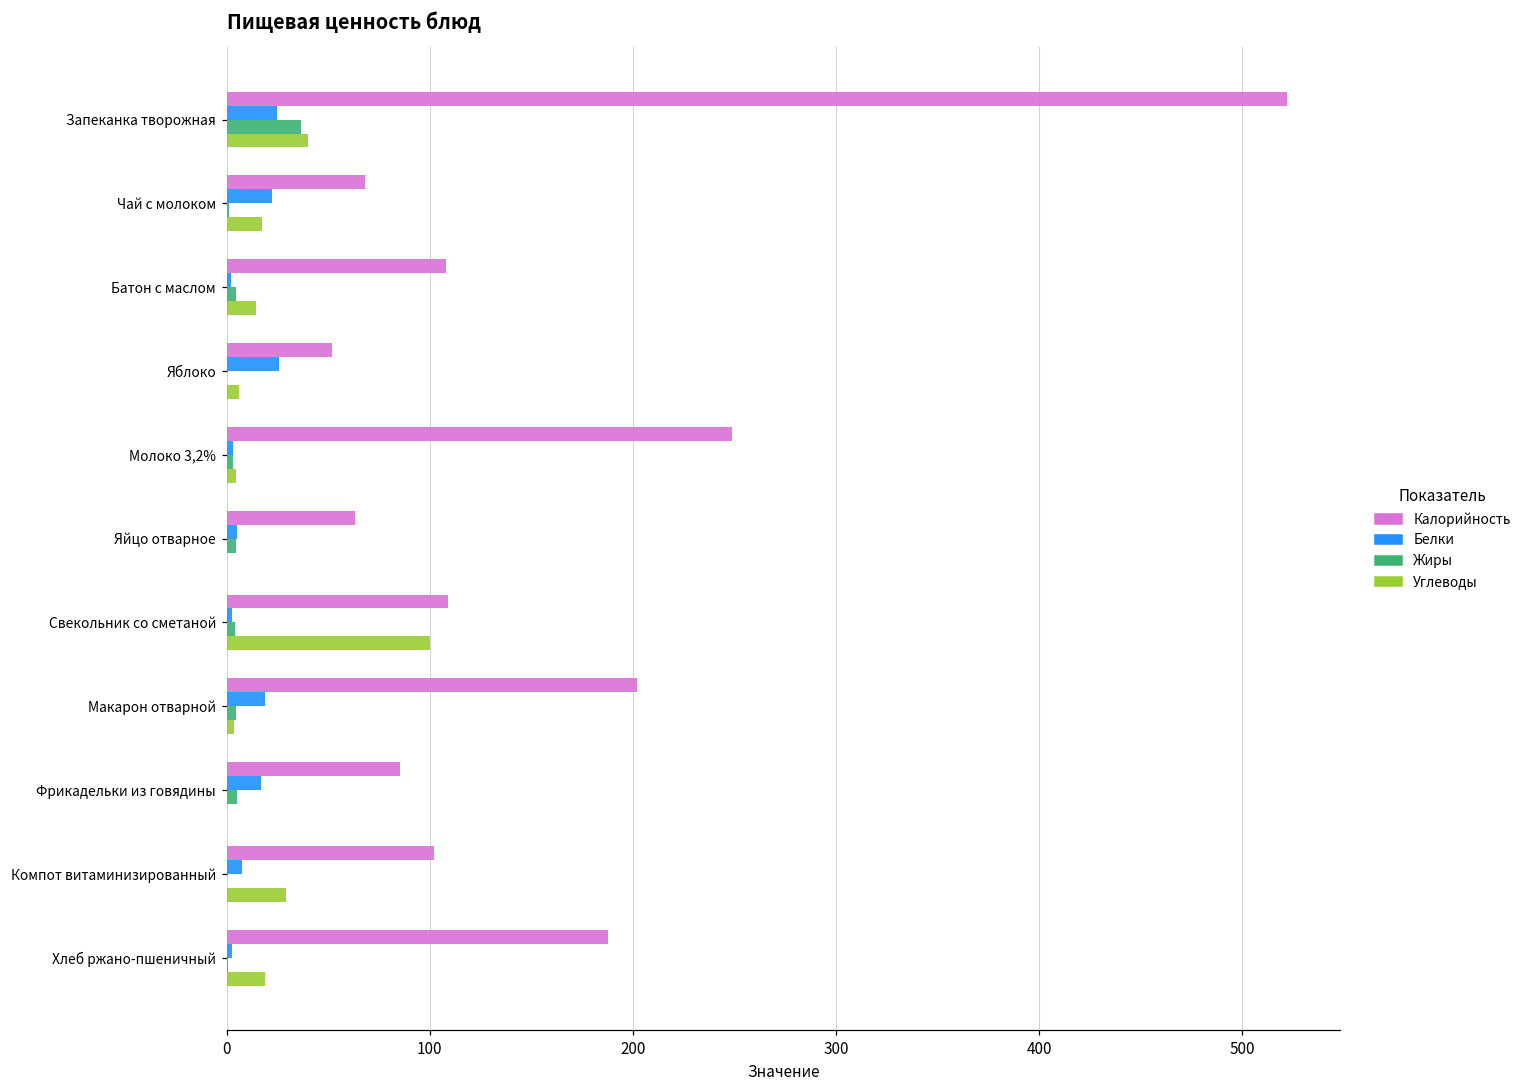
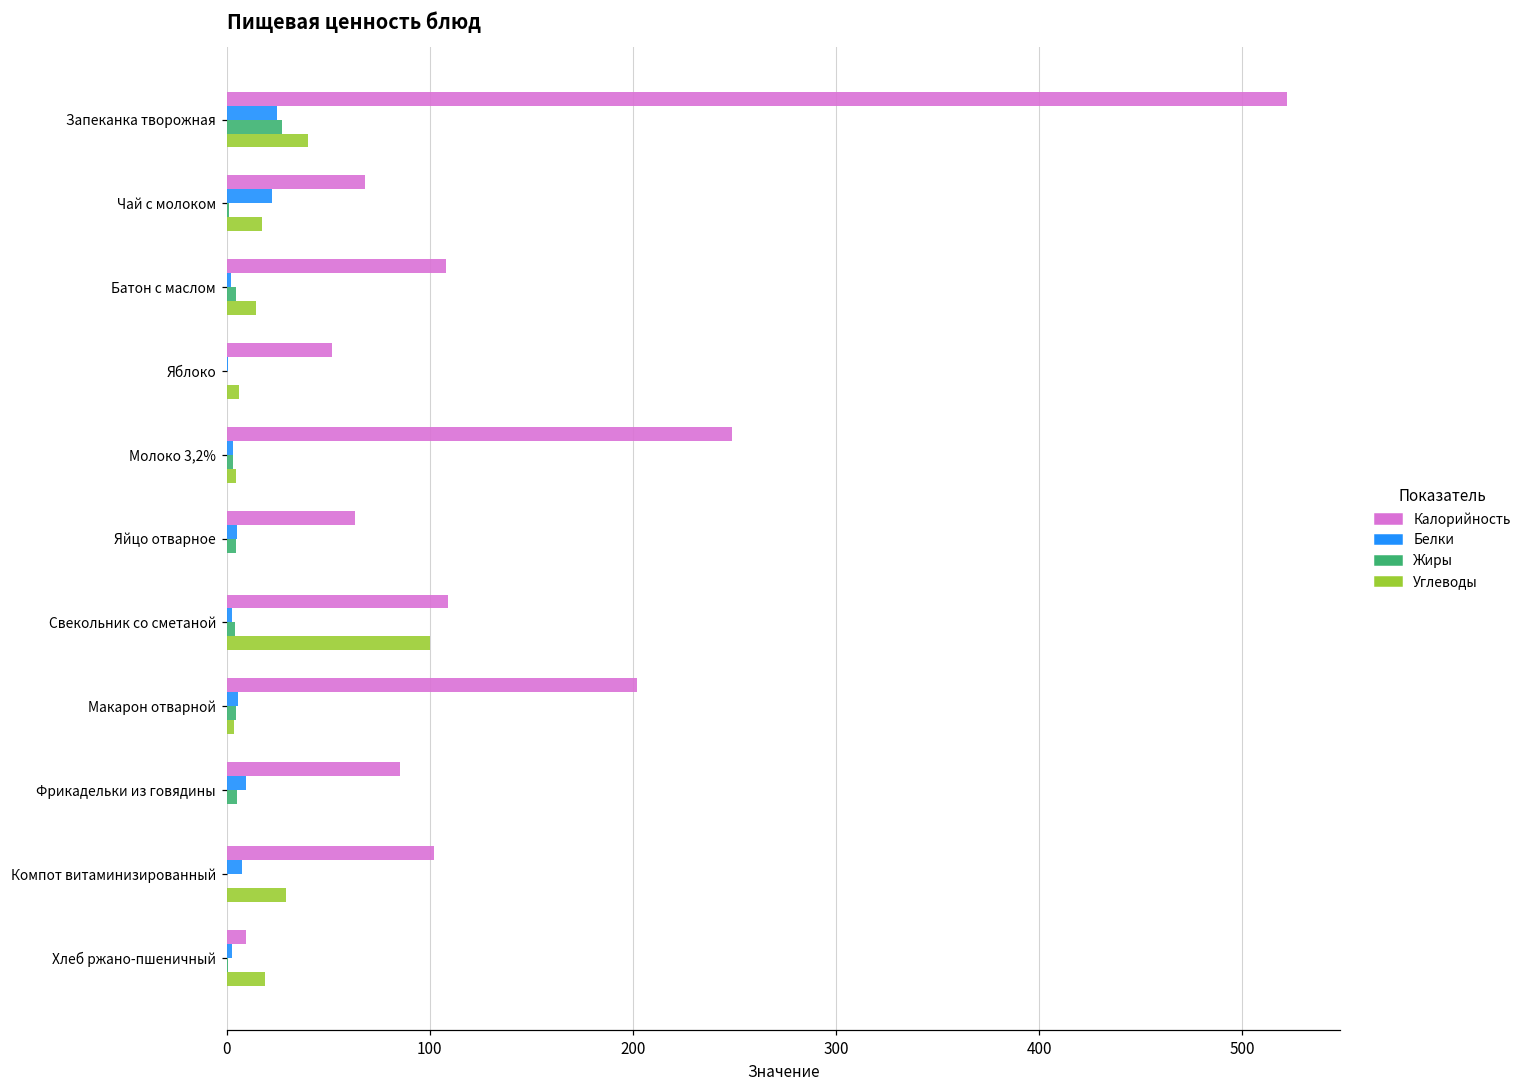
  {
    "Калорийность": {
      "Запеканка творожная": 522,
      "Чай с молоком": 68,
      "Батон с маслом": 108,
      "Яблоко": 52,
      "Молоко 3,2%": 249,
      "Яйцо отварное": 63,
      "Свекольник со сметаной": 109,
      "Макарон отварной": 202,
      "Фрикадельки из говядины": 85,
      "Компот витаминизированный": 102,
-     "Хлеб ржано-пшеничный": 188
+     "Хлеб ржано-пшеничный": 9
    },
    "Белки": {
      "Запеканка творожная": 25,
      "Чай с молоком": 23,
      "Батон с маслом": 2,
-     "Яблоко": 26,
+     "Яблоко": 0,
      "Молоко 3,2%": 3,
      "Яйцо отварное": 5,
      "Свекольник со сметаной": 3,
-     "Макарон отварной": 19,
-     "Фрикадельки из говядины": 17,
+     "Макарон отварной": 6,
+     "Фрикадельки из говядины": 10,
      "Компот витаминизированный": 8,
      "Хлеб ржано-пшеничный": 3
    },
    "Жиры": {
-     "Запеканка творожная": 37,
+     "Запеканка творожная": 27,
      "Батон с маслом": 4,
      "Яблоко": 0,
      "Молоко 3,2%": 3,
      "Яйцо отварное": 5,
      "Свекольник со сметаной": 4,
      "Макарон отварной": 5,
      "Фрикадельки из говядины": 5,
      "Компот витаминизированный": 0
    },
    "Углеводы": {
      "Запеканка творожная": 40,
      "Чай с молоком": 17,
      "Батон с маслом": 15,
      "Яблоко": 6,
      "Молоко 3,2%": 5,
      "Свекольник со сметаной": 100,
      "Макарон отварной": 4,
      "Компот витаминизированный": 29,
      "Хлеб ржано-пшеничный": 19
    }
  }
